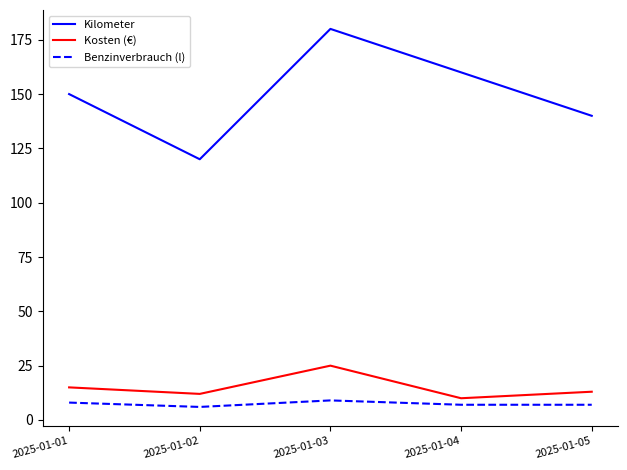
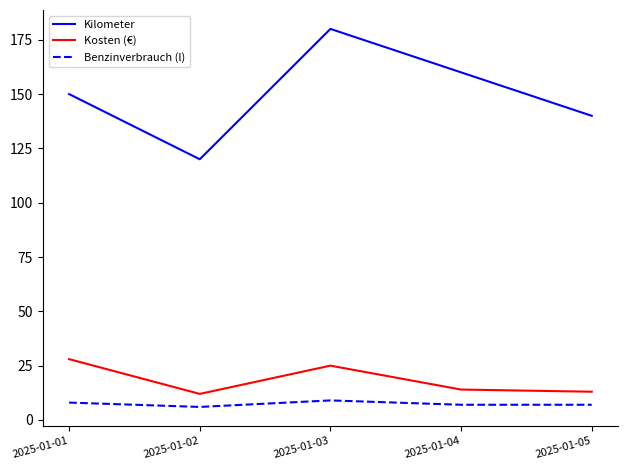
  {
    "Kosten (€)": {
-     "2025-01-01": 15,
+     "2025-01-01": 28,
      "2025-01-02": 12,
      "2025-01-03": 25,
-     "2025-01-04": 10,
+     "2025-01-04": 14,
      "2025-01-05": 13
    }
  }
